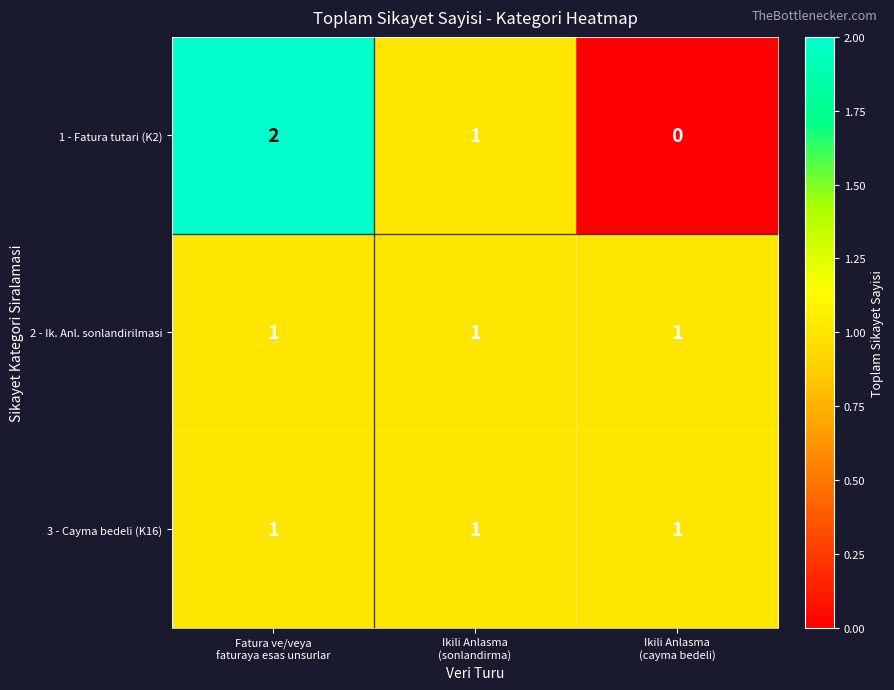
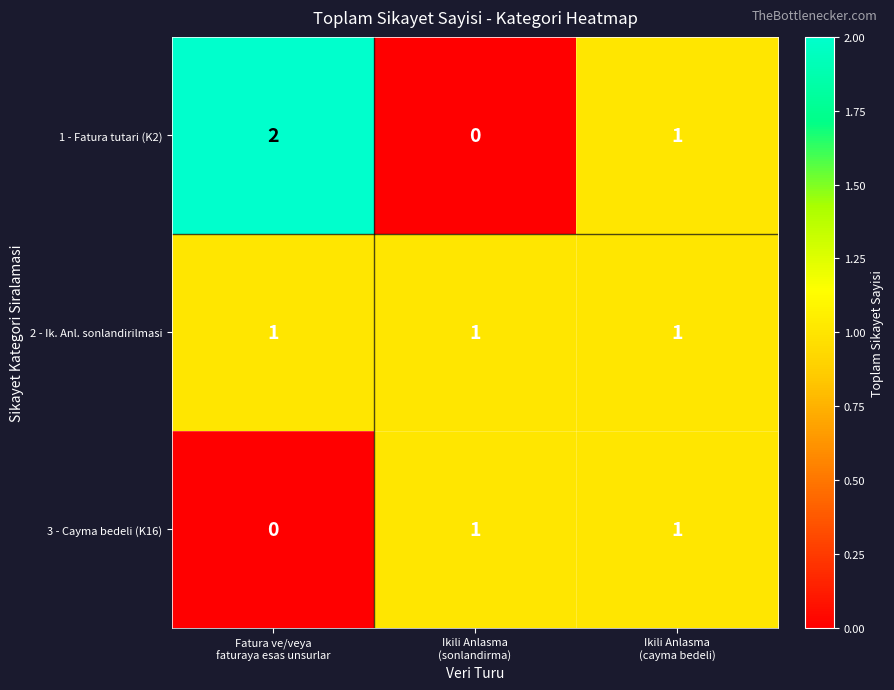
  {
    "1 - Fatura tutari (K2)": {
      "Fatura ve/veya faturaya esas unsurlar": 2,
-     "Ikili Anlasma (sonlandirma)": 1,
-     "Ikili Anlasma (cayma bedeli)": 0
+     "Ikili Anlasma (sonlandirma)": 0,
+     "Ikili Anlasma (cayma bedeli)": 1
    },
    "2 - Ik. Anl. sonlandirilmasi": {
      "Fatura ve/veya faturaya esas unsurlar": 1,
      "Ikili Anlasma (sonlandirma)": 1,
      "Ikili Anlasma (cayma bedeli)": 1
    },
    "3 - Cayma bedeli (K16)": {
-     "Fatura ve/veya faturaya esas unsurlar": 1,
+     "Fatura ve/veya faturaya esas unsurlar": 0,
      "Ikili Anlasma (sonlandirma)": 1,
      "Ikili Anlasma (cayma bedeli)": 1
    }
  }
